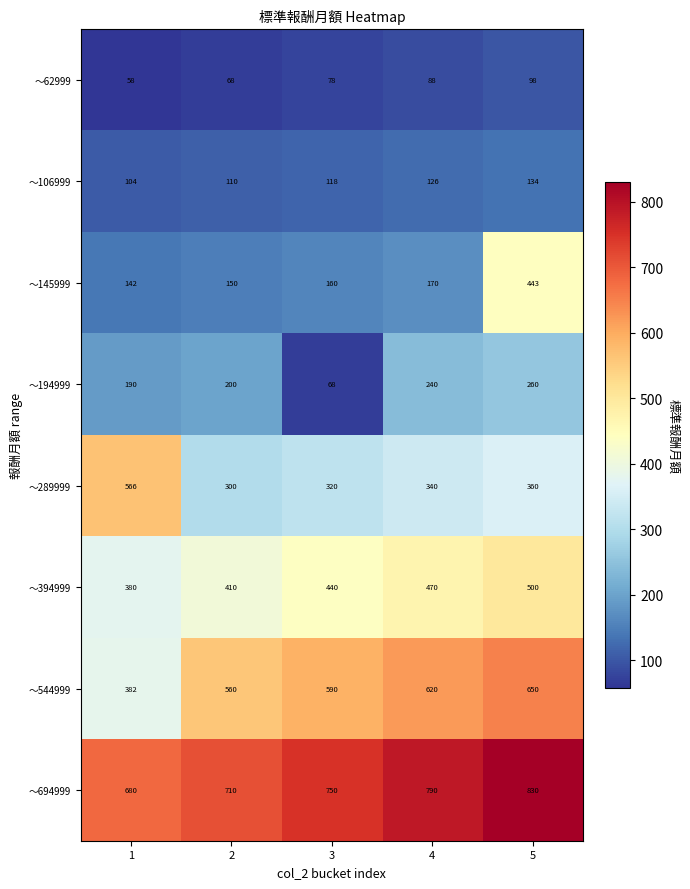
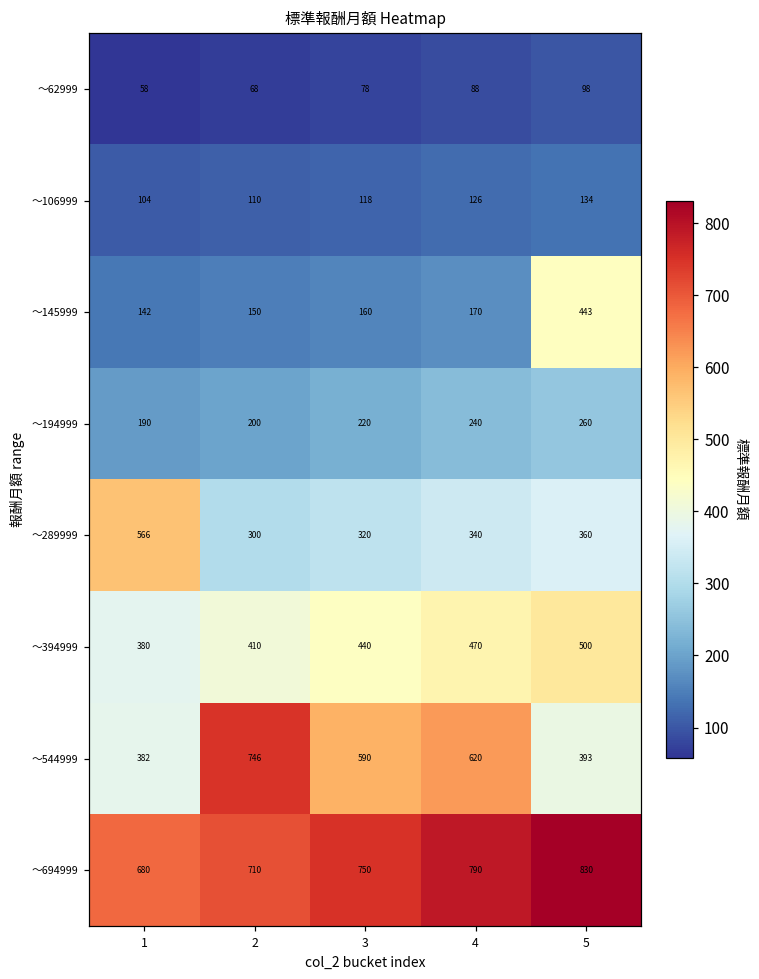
  {
    "～62999": {
      "1": 58,
      "2": 68,
      "3": 78,
      "4": 88,
      "5": 98
    },
    "～106999": {
      "1": 104,
      "2": 110,
      "3": 118,
      "4": 126,
      "5": 134
    },
    "～145999": {
      "1": 142,
      "2": 150,
      "3": 160,
      "4": 170,
      "5": 443
    },
    "～194999": {
      "1": 190,
      "2": 200,
-     "3": 68,
+     "3": 220,
      "4": 240,
      "5": 260
    },
    "～289999": {
      "1": 566,
      "2": 300,
      "3": 320,
      "4": 340,
      "5": 360
    },
    "～394999": {
      "1": 380,
      "2": 410,
      "3": 440,
      "4": 470,
      "5": 500
    },
    "～544999": {
      "1": 382,
-     "2": 560,
+     "2": 746,
      "3": 590,
      "4": 620,
-     "5": 650
+     "5": 393
    },
    "～694999": {
      "1": 680,
      "2": 710,
      "3": 750,
      "4": 790,
      "5": 830
    }
  }
